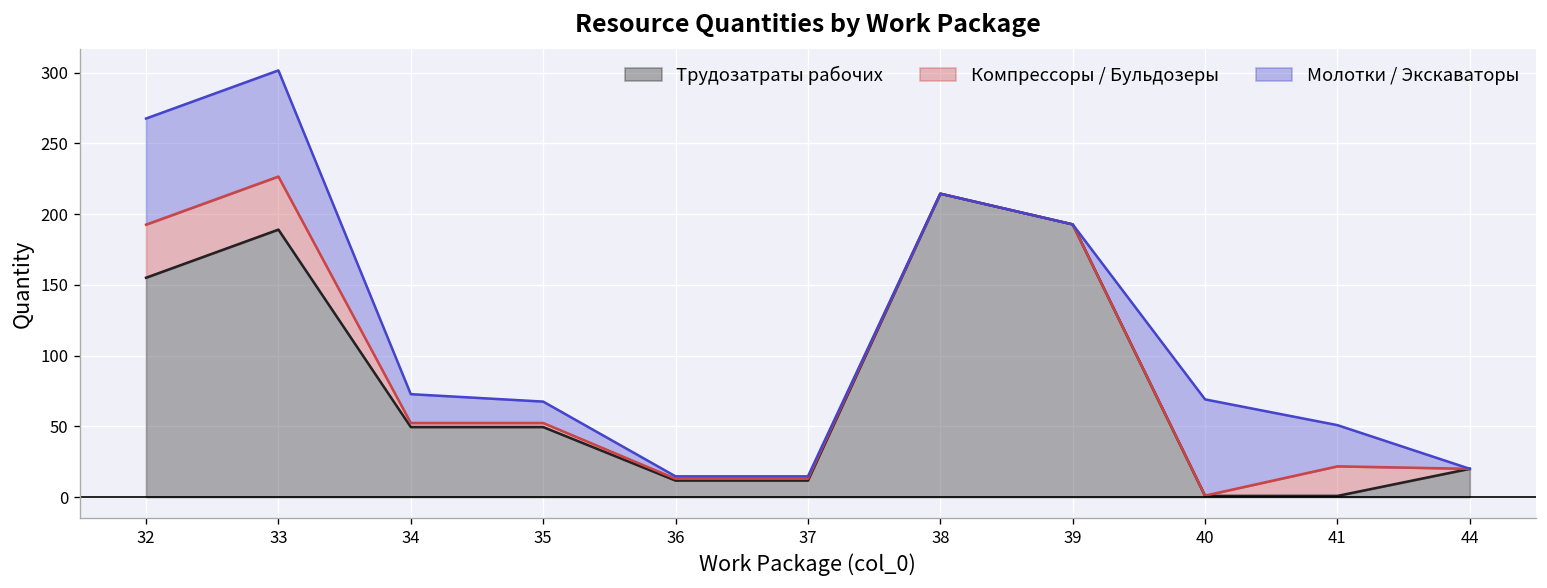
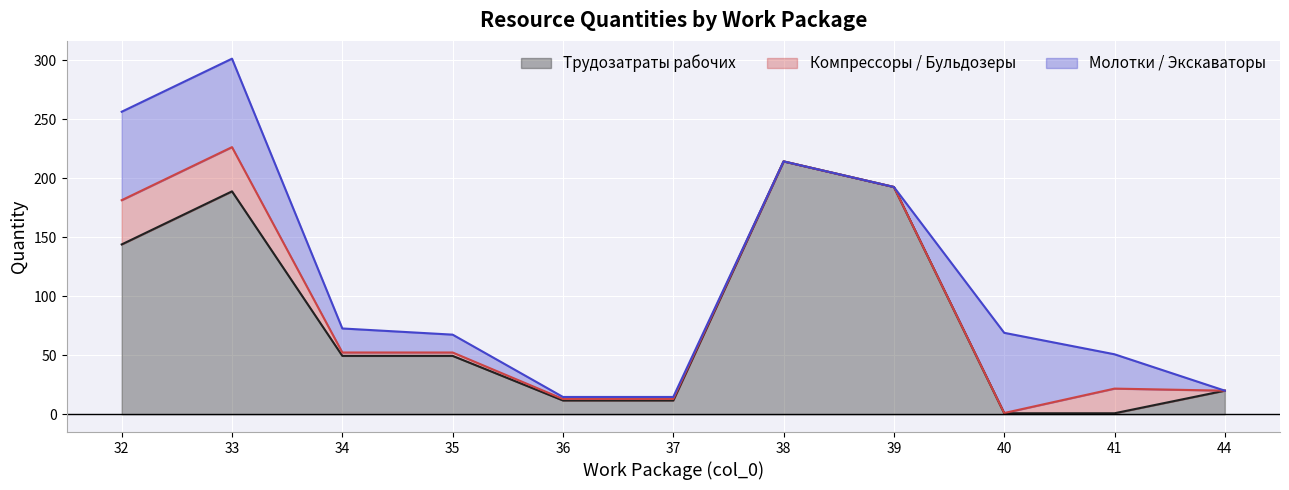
  {
    "Трудозатраты рабочих": {
-     "32": 155,
+     "32": 144,
      "33": 189,
      "34": 50,
      "35": 50,
      "41": 1
    },
    "Компрессоры / Бульдозеры": {
      "32": 38,
      "33": 38,
      "34": 3,
      "35": 3,
      "41": 21
    },
    "Молотки / Экскаваторы": {
      "32": 75,
      "33": 75,
      "34": 20,
      "35": 15,
      "40": 68,
      "41": 29
    }
  }
